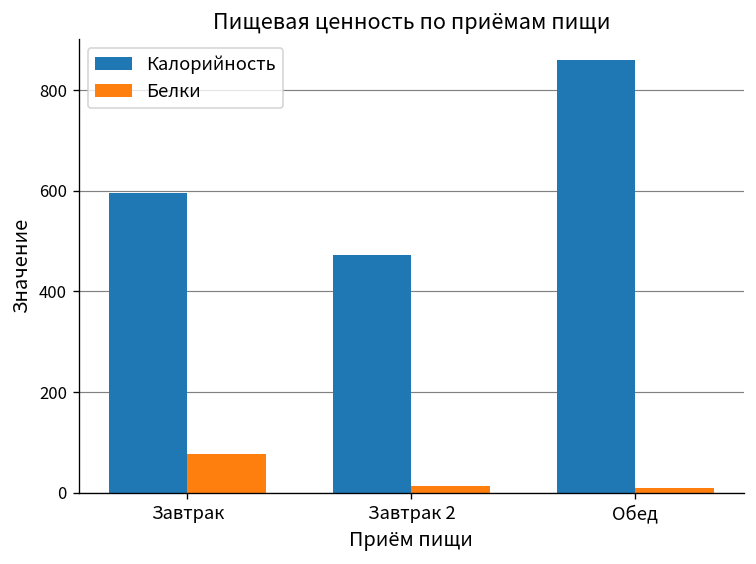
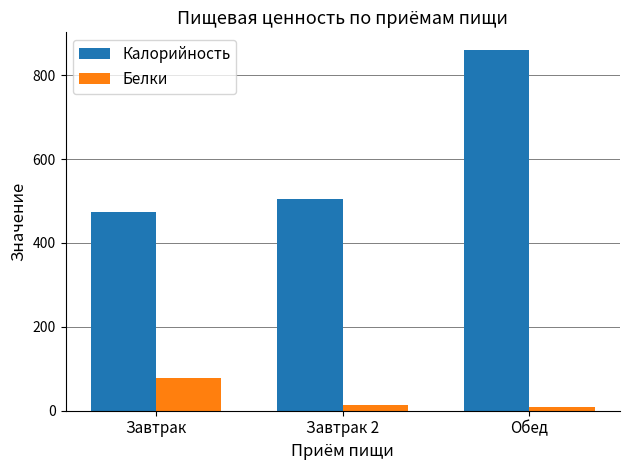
  {
    "Калорийность": {
-     "Завтрак": 600,
-     "Завтрак 2": 470,
+     "Завтрак": 470,
+     "Завтрак 2": 510,
      "Обед": 860
    },
    "Белки": {
      "Завтрак": 80,
      "Завтрак 2": 10,
      "Обед": 10
    }
  }
